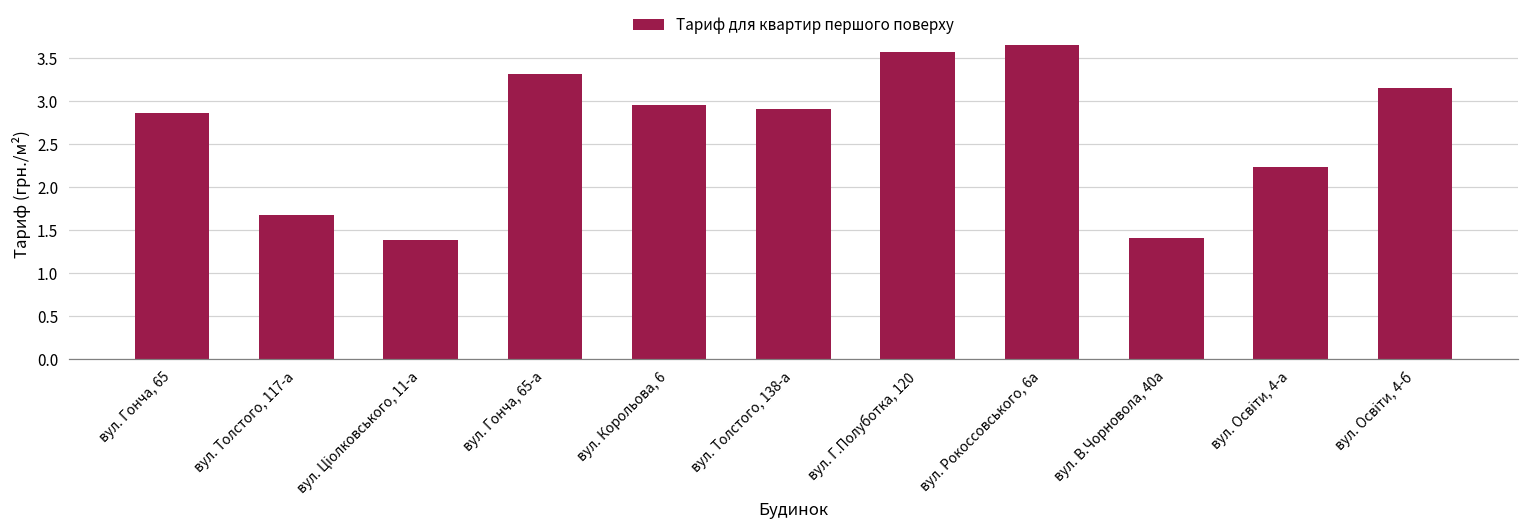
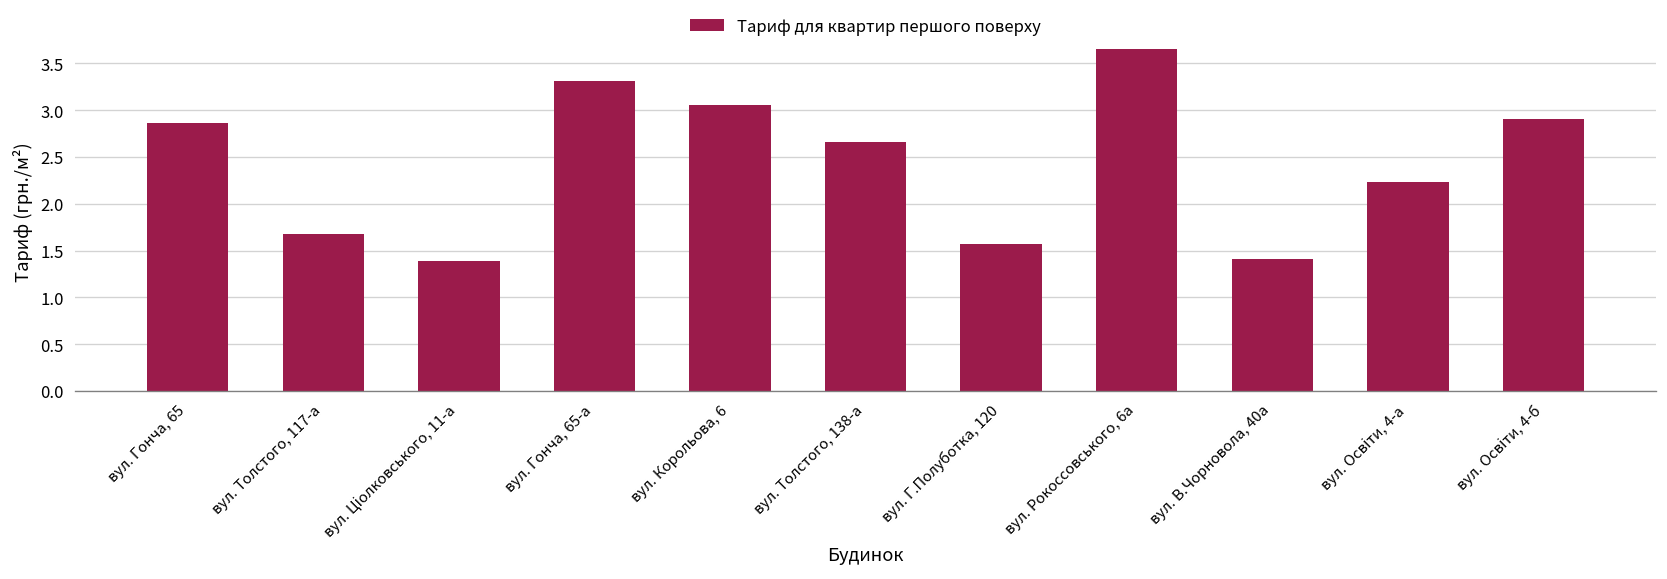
  {
    "вул. Гонча, 65": 2.9,
    "вул. Толстого, 117-а": 1.7,
    "вул. Ціолковського, 11-а": 1.4,
    "вул. Гонча, 65-а": 3.3,
-   "вул. Корольова, 6": 3.0,
-   "вул. Толстого, 138-а": 2.9,
-   "вул. Г.Полуботка, 120": 3.6,
+   "вул. Корольова, 6": 3.1,
+   "вул. Толстого, 138-а": 2.7,
+   "вул. Г.Полуботка, 120": 1.6,
    "вул. Рокоссовського, 6а": 3.7,
    "вул. В.Чорновола, 40а": 1.4,
    "вул. Освіти, 4-а": 2.2,
-   "вул. Освіти, 4-б": 3.2
+   "вул. Освіти, 4-б": 2.9
  }
